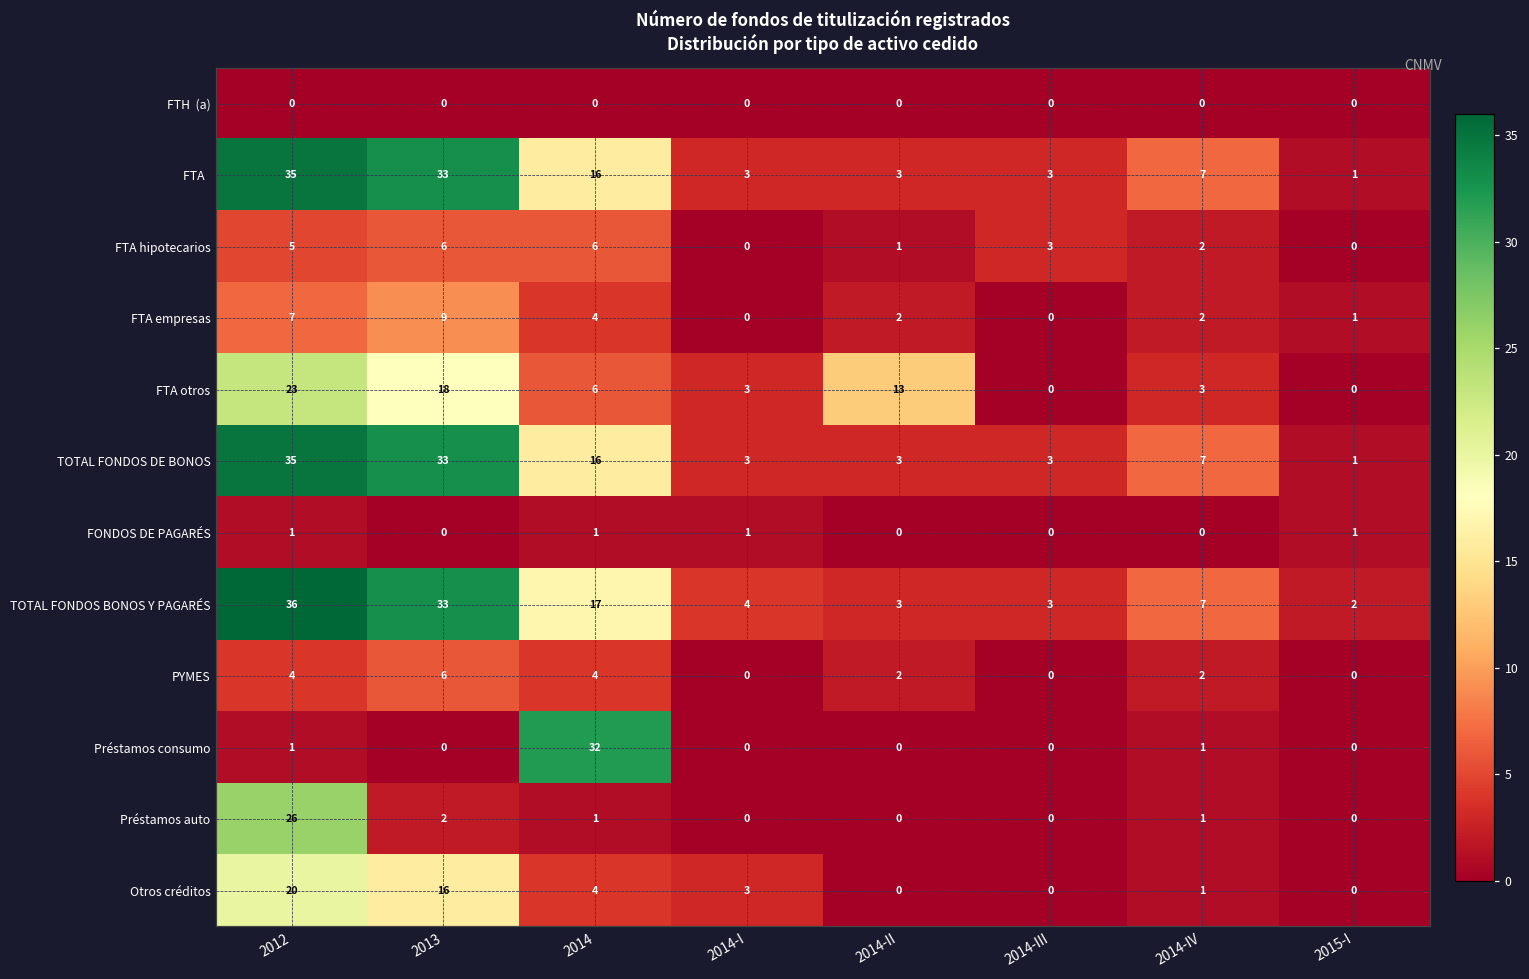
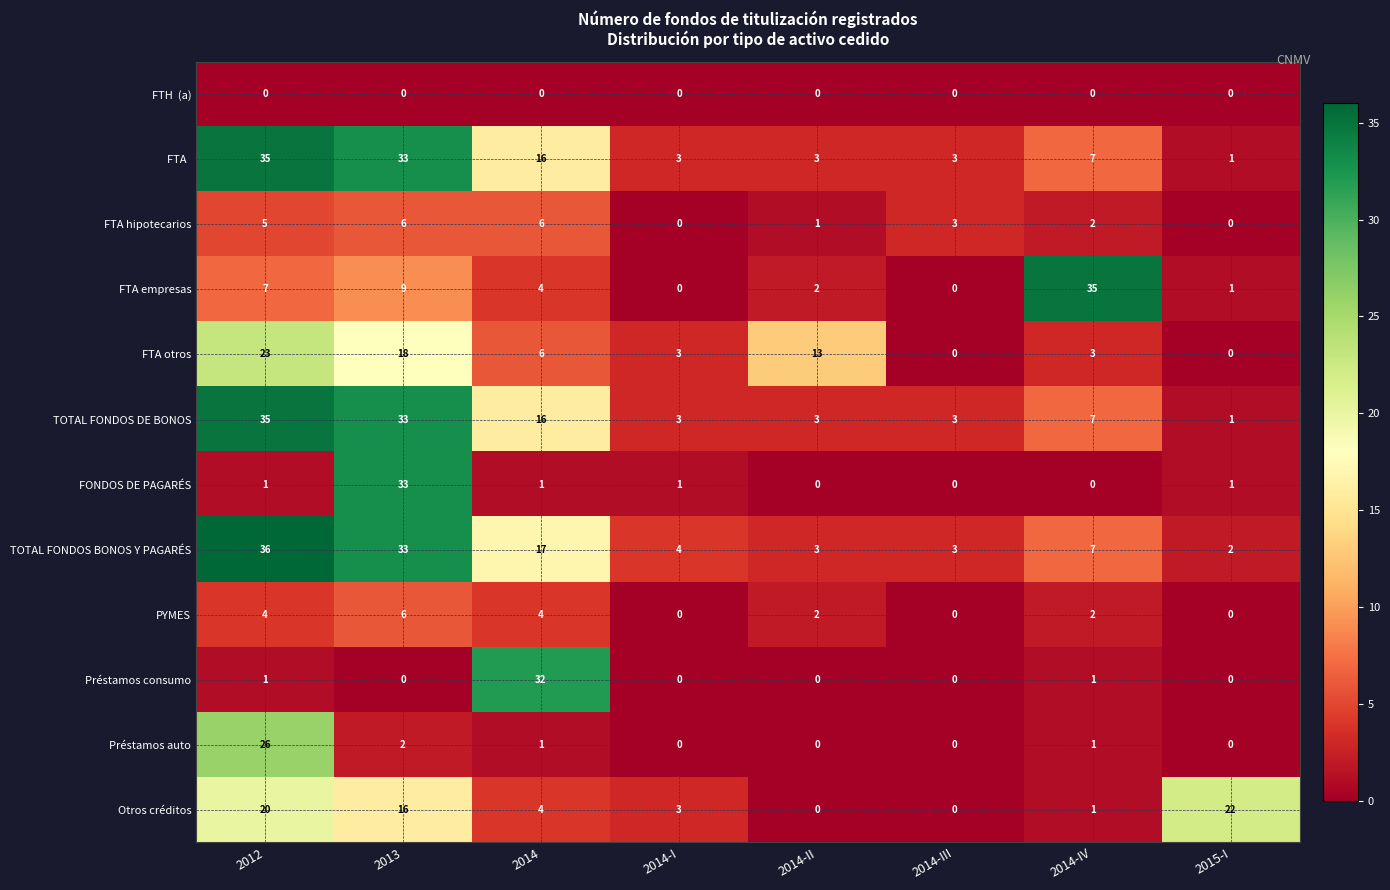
  {
    "FTH (a)": {
      "2012": 0,
      "2013": 0,
      "2014": 0,
      "2014-I": 0,
      "2014-II": 0,
      "2014-III": 0,
      "2014-IV": 0,
      "2015-I": 0
    },
    "FTA": {
      "2012": 35,
      "2013": 33,
      "2014": 16,
      "2014-I": 3,
      "2014-II": 3,
      "2014-III": 3,
      "2014-IV": 7,
      "2015-I": 1
    },
    "FTA hipotecarios": {
      "2012": 5,
      "2013": 6,
      "2014": 6,
      "2014-I": 0,
      "2014-II": 1,
      "2014-III": 3,
      "2014-IV": 2,
      "2015-I": 0
    },
    "FTA empresas": {
      "2012": 7,
      "2013": 9,
      "2014": 4,
      "2014-I": 0,
      "2014-II": 2,
      "2014-III": 0,
-     "2014-IV": 2,
+     "2014-IV": 35,
      "2015-I": 1
    },
    "FTA otros": {
      "2012": 23,
      "2013": 18,
      "2014": 6,
      "2014-I": 3,
      "2014-II": 13,
      "2014-III": 0,
      "2014-IV": 3,
      "2015-I": 0
    },
    "TOTAL FONDOS DE BONOS": {
      "2012": 35,
      "2013": 33,
      "2014": 16,
      "2014-I": 3,
      "2014-II": 3,
      "2014-III": 3,
      "2014-IV": 7,
      "2015-I": 1
    },
    "FONDOS DE PAGARÉS": {
      "2012": 1,
-     "2013": 0,
+     "2013": 33,
      "2014": 1,
      "2014-I": 1,
      "2014-II": 0,
      "2014-III": 0,
      "2014-IV": 0,
      "2015-I": 1
    },
    "TOTAL FONDOS BONOS Y PAGARÉS": {
      "2012": 36,
      "2013": 33,
      "2014": 17,
      "2014-I": 4,
      "2014-II": 3,
      "2014-III": 3,
      "2014-IV": 7,
      "2015-I": 2
    },
    "PYMES": {
      "2012": 4,
      "2013": 6,
      "2014": 4,
      "2014-I": 0,
      "2014-II": 2,
      "2014-III": 0,
      "2014-IV": 2,
      "2015-I": 0
    },
    "Préstamos consumo": {
      "2012": 1,
      "2013": 0,
      "2014": 32,
      "2014-I": 0,
      "2014-II": 0,
      "2014-III": 0,
      "2014-IV": 1,
      "2015-I": 0
    },
    "Préstamos auto": {
      "2012": 26,
      "2013": 2,
      "2014": 1,
      "2014-I": 0,
      "2014-II": 0,
      "2014-III": 0,
      "2014-IV": 1,
      "2015-I": 0
    },
    "Otros créditos": {
      "2012": 20,
      "2013": 16,
      "2014": 4,
      "2014-I": 3,
      "2014-II": 0,
      "2014-III": 0,
      "2014-IV": 1,
-     "2015-I": 0
+     "2015-I": 22
    }
  }
